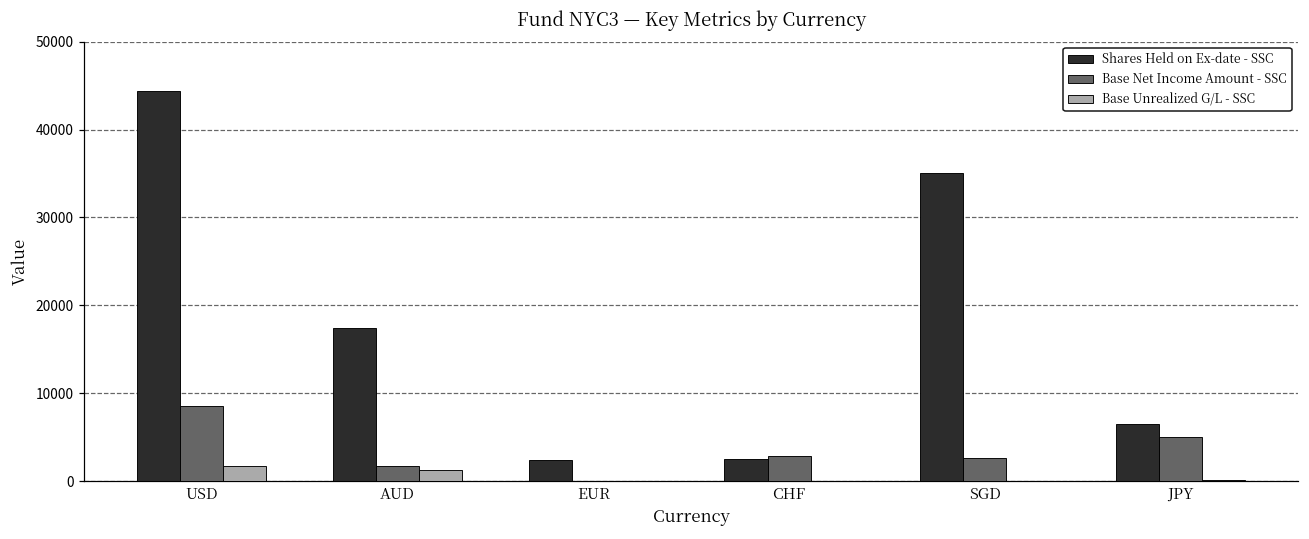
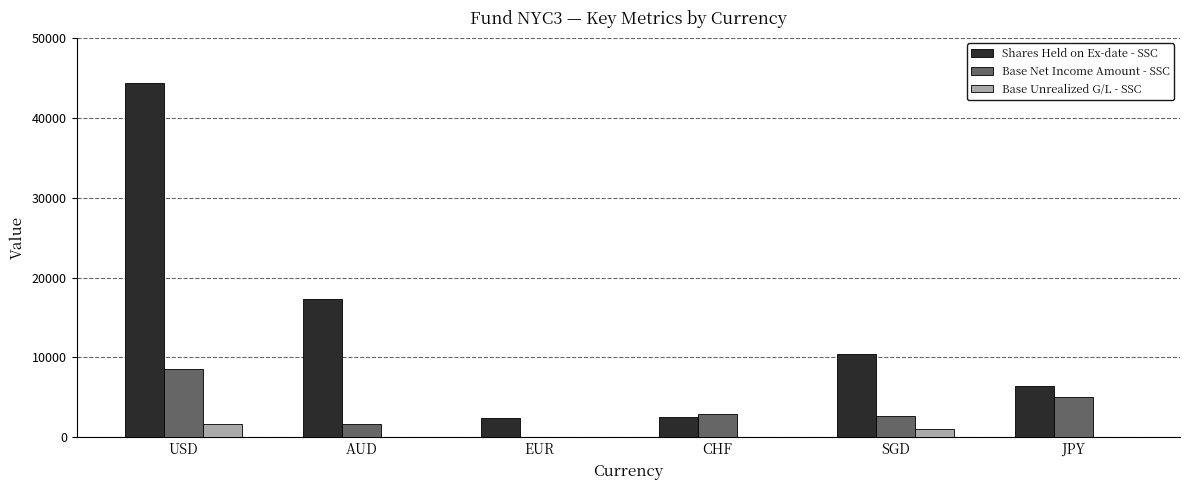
  {
    "Shares Held on Ex-date - SSC": {
      "USD": 44000,
      "AUD": 17000,
      "EUR": 2000,
      "CHF": 2000,
-     "SGD": 35000,
+     "SGD": 10000,
      "JPY": 6000
    },
    "Base Net Income Amount - SSC": {
      "USD": 9000,
      "AUD": 2000,
      "EUR": 0,
      "CHF": 3000,
      "SGD": 3000,
      "JPY": 5000
    },
    "Base Unrealized G/L - SSC": {
      "USD": 2000,
-     "AUD": 1000,
+     "AUD": 0,
      "EUR": 0,
      "CHF": 0,
-     "SGD": 0
+     "SGD": 1000
    }
  }
